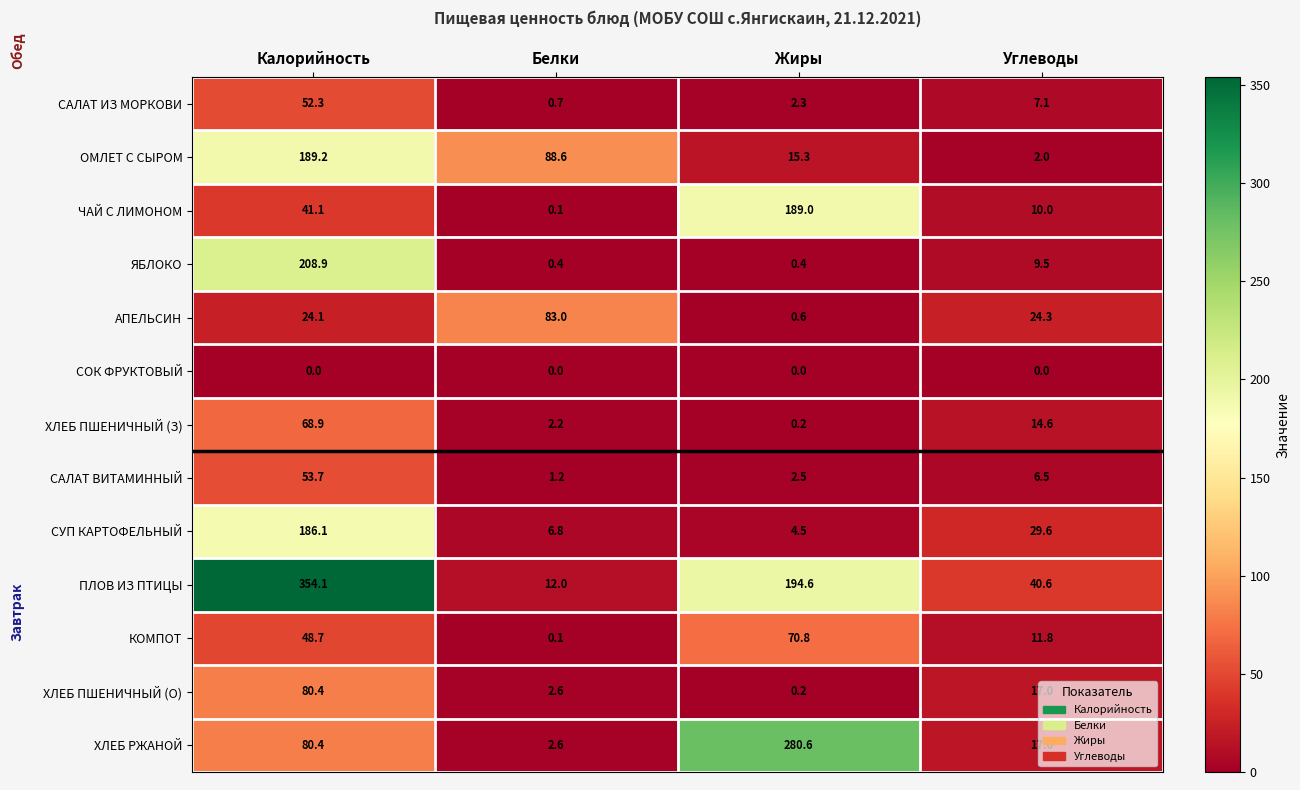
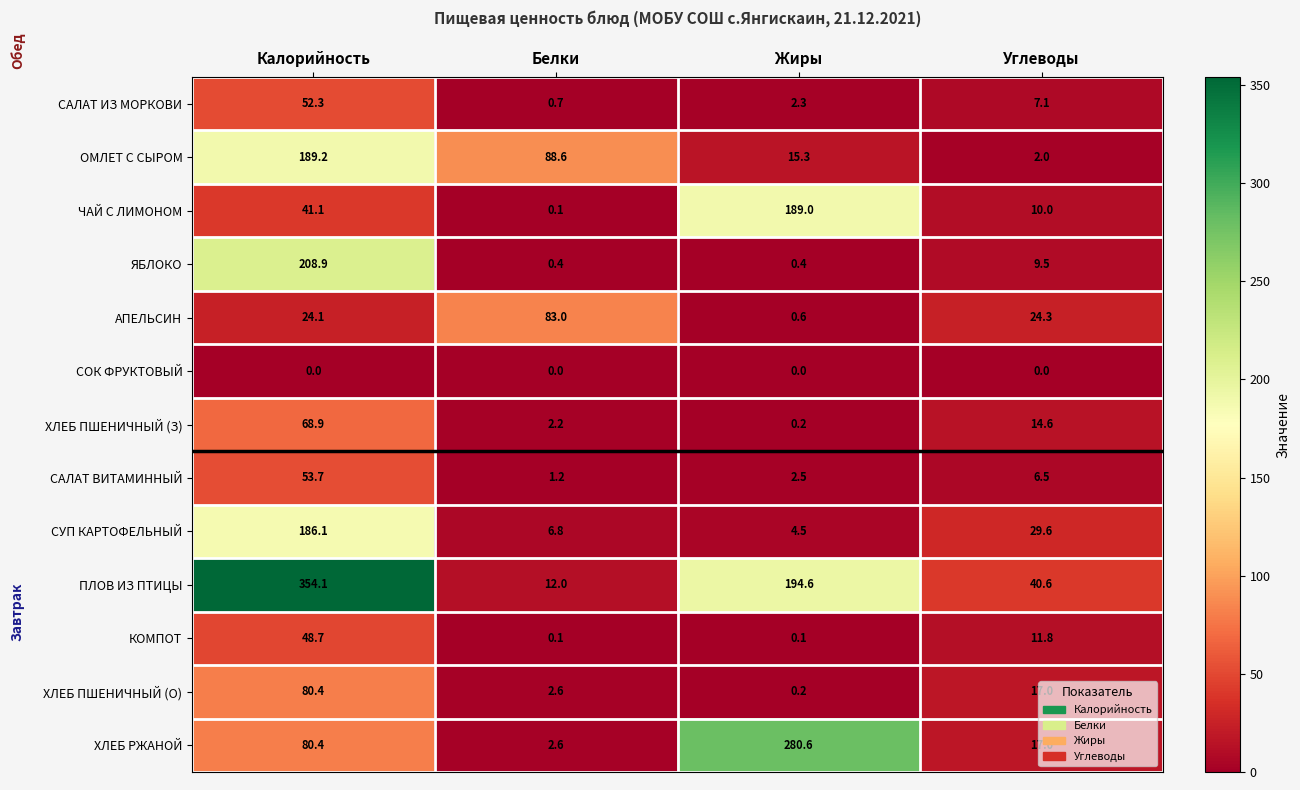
  {
    "САЛАТ ИЗ МОРКОВИ": {
      "Калорийность": 52.3,
      "Белки": 0.7,
      "Жиры": 2.3,
      "Углеводы": 7.1
    },
    "ОМЛЕТ С СЫРОМ": {
      "Калорийность": 189.2,
      "Белки": 88.6,
      "Жиры": 15.3,
      "Углеводы": 2.0
    },
    "ЧАЙ С ЛИМОНОМ": {
      "Калорийность": 41.1,
      "Белки": 0.1,
      "Жиры": 189.0,
      "Углеводы": 10.0
    },
    "ЯБЛОКО": {
      "Калорийность": 208.9,
      "Белки": 0.4,
      "Жиры": 0.4,
      "Углеводы": 9.5
    },
    "АПЕЛЬСИН": {
      "Калорийность": 24.1,
      "Белки": 83.0,
      "Жиры": 0.6,
      "Углеводы": 24.3
    },
    "СОК ФРУКТОВЫЙ": {
      "Калорийность": 0.0,
      "Белки": 0.0,
      "Жиры": 0.0,
      "Углеводы": 0.0
    },
    "ХЛЕБ ПШЕНИЧНЫЙ (З)": {
      "Калорийность": 68.9,
      "Белки": 2.2,
      "Жиры": 0.2,
      "Углеводы": 14.6
    },
    "САЛАТ ВИТАМИННЫЙ": {
      "Калорийность": 53.7,
      "Белки": 1.2,
      "Жиры": 2.5,
      "Углеводы": 6.5
    },
    "СУП КАРТОФЕЛЬНЫЙ": {
      "Калорийность": 186.1,
      "Белки": 6.8,
      "Жиры": 4.5,
      "Углеводы": 29.6
    },
    "ПЛОВ ИЗ ПТИЦЫ": {
      "Калорийность": 354.1,
      "Белки": 12.0,
      "Жиры": 194.6,
      "Углеводы": 40.6
    },
    "КОМПОТ": {
      "Калорийность": 48.7,
      "Белки": 0.1,
-     "Жиры": 70.8,
+     "Жиры": 0.1,
      "Углеводы": 11.8
    },
    "ХЛЕБ ПШЕНИЧНЫЙ (О)": {
      "Калорийность": 80.4,
      "Белки": 2.6,
      "Жиры": 0.2
    },
    "ХЛЕБ РЖАНОЙ": {
      "Калорийность": 80.4,
      "Белки": 2.6,
      "Жиры": 280.6
    }
  }
